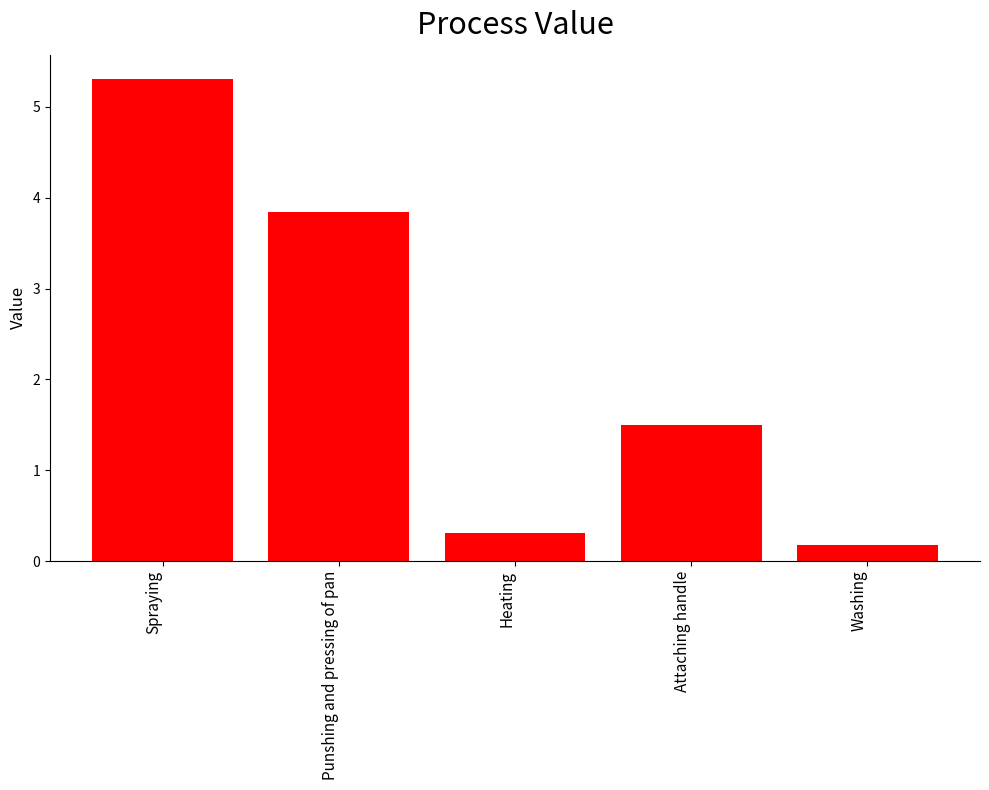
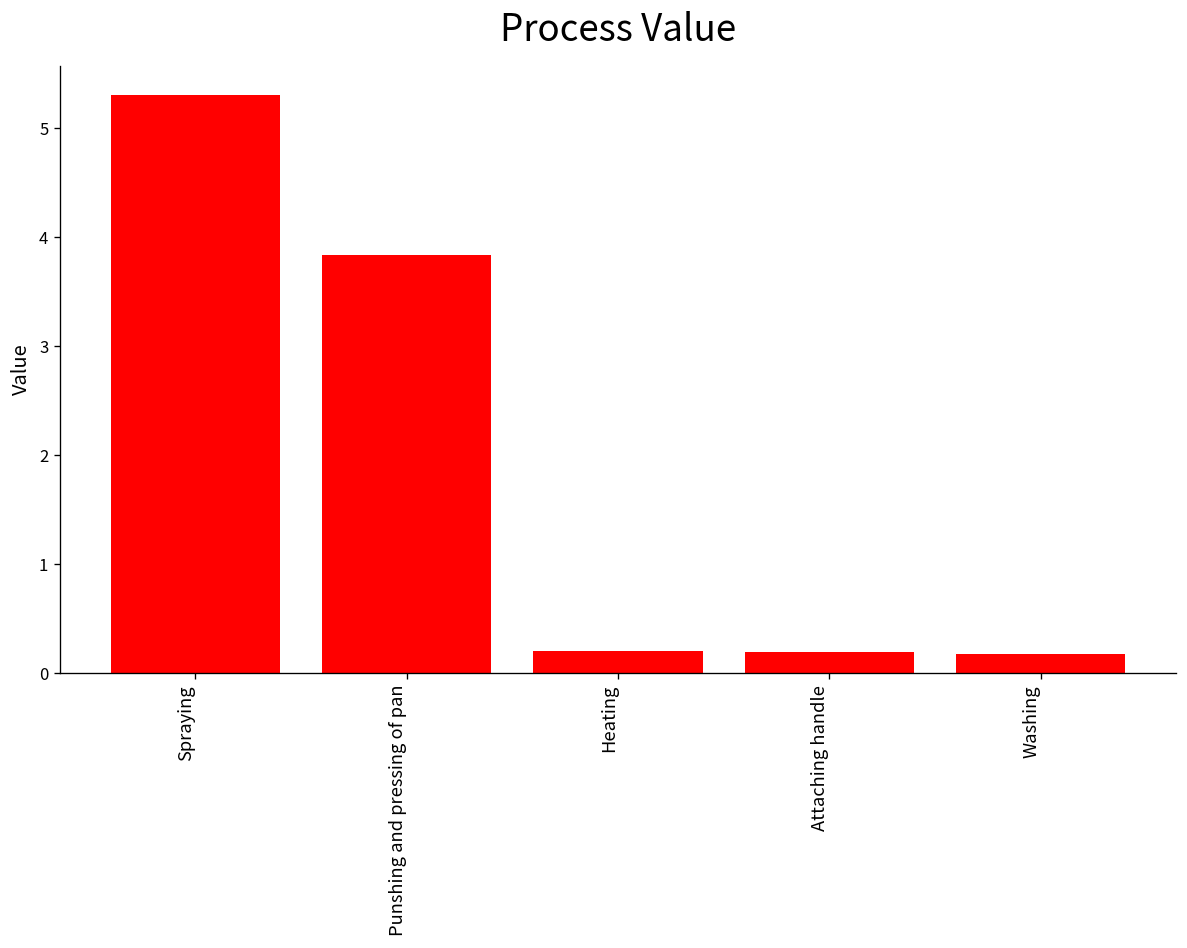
  {
    "Spraying": 5.3,
    "Punshing and pressing of pan": 3.8,
-   "Heating": 0.3,
-   "Attaching handle": 1.5,
+   "Heating": 0.2,
+   "Attaching handle": 0.2,
    "Washing": 0.2
  }
